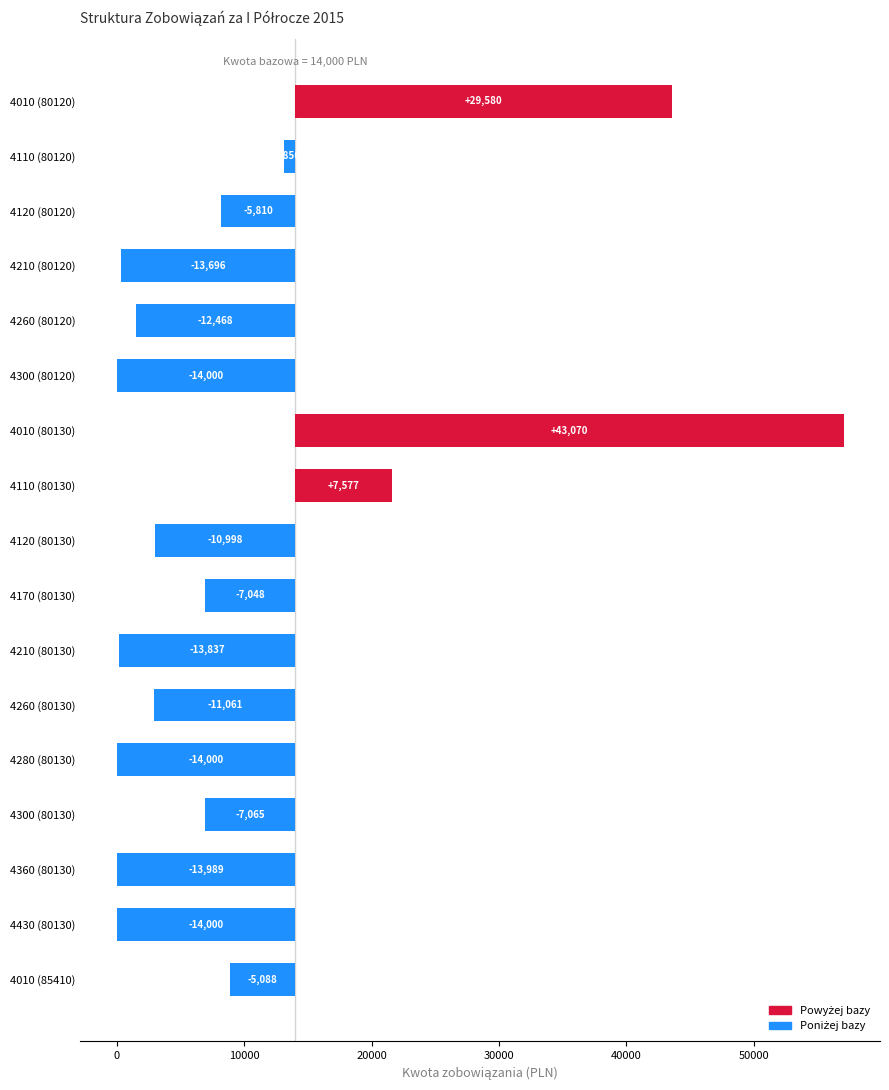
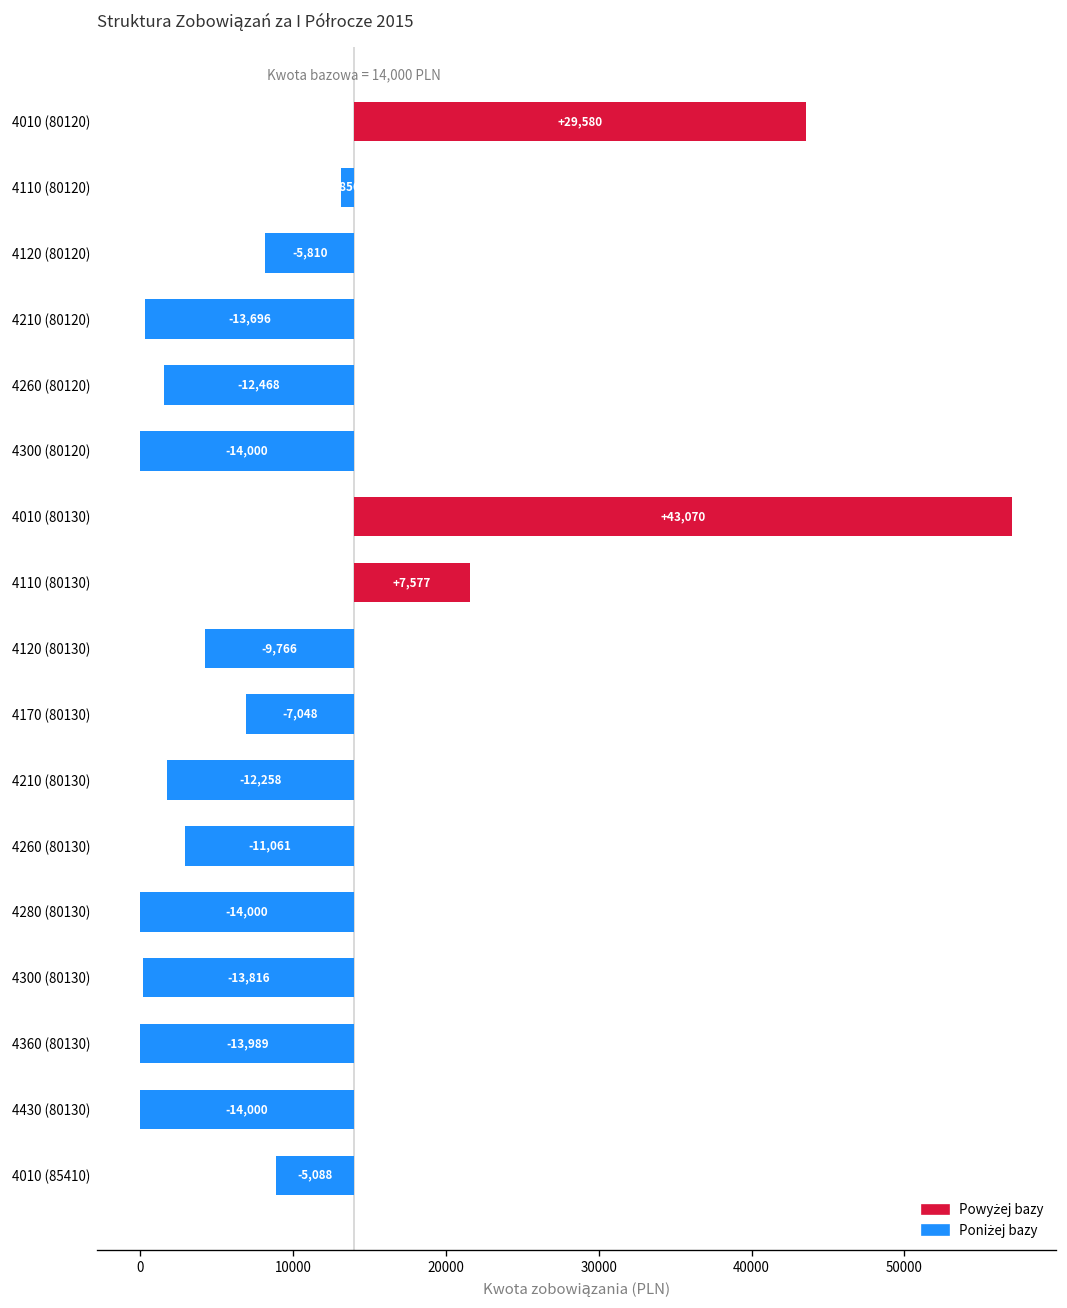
  {
    "4010 (80120)": "+29,580",
    "4120 (80120)": "-5,810",
    "4210 (80120)": "-13,696",
    "4260 (80120)": "-12,468",
    "4300 (80120)": "-14,000",
    "4010 (80130)": "+43,070",
    "4110 (80130)": "+7,577",
-   "4120 (80130)": "-10,998",
+   "4120 (80130)": "-9,766",
    "4170 (80130)": "-7,048",
-   "4210 (80130)": "-13,837",
+   "4210 (80130)": "-12,258",
    "4260 (80130)": "-11,061",
    "4280 (80130)": "-14,000",
-   "4300 (80130)": "-7,065",
+   "4300 (80130)": "-13,816",
    "4360 (80130)": "-13,989",
    "4430 (80130)": "-14,000",
    "4010 (85410)": "-5,088"
  }
